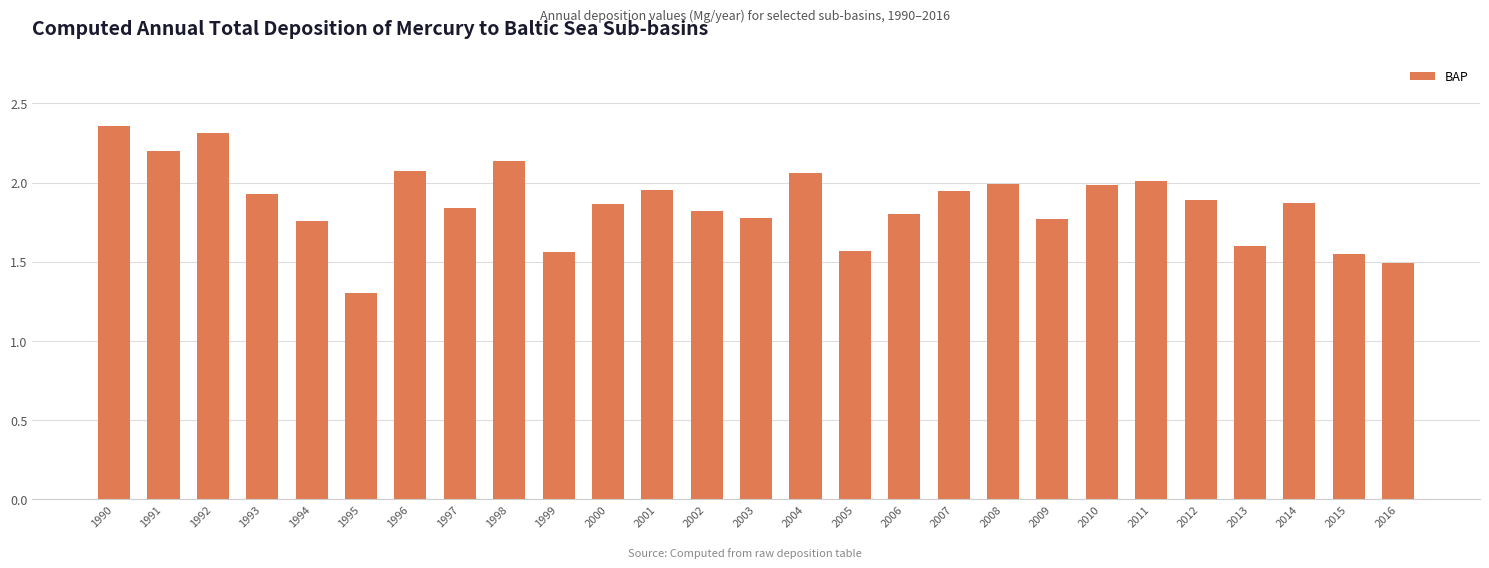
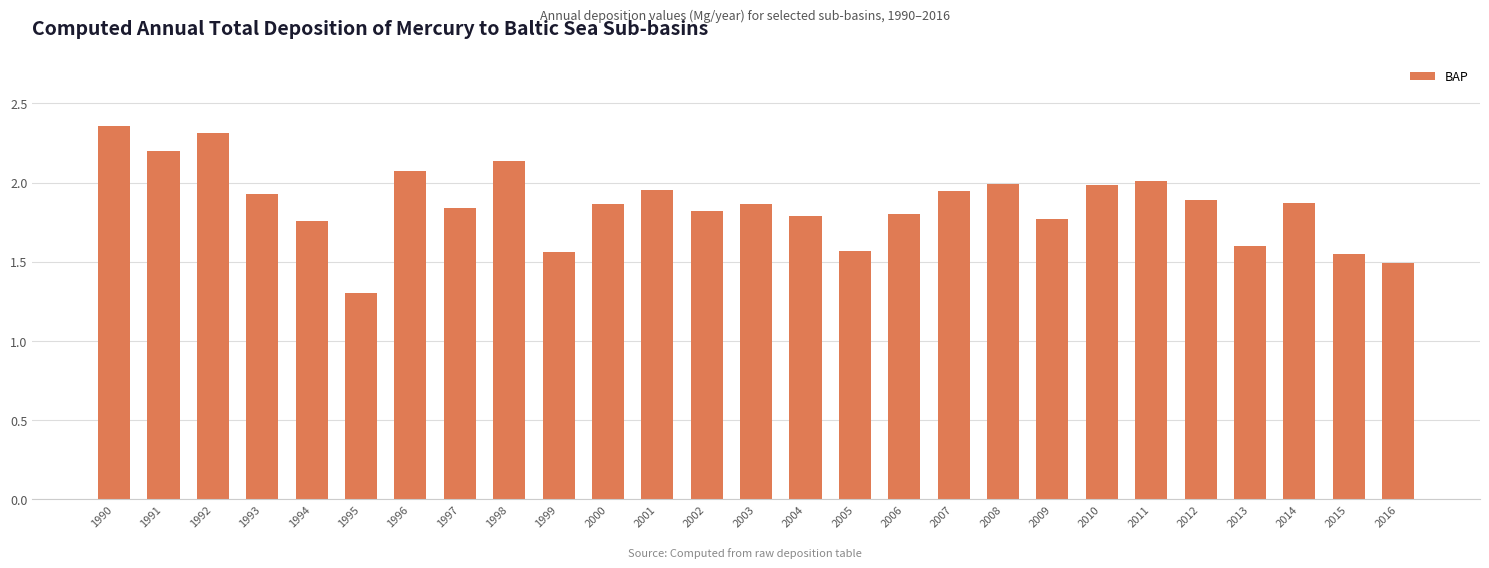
  {
    "1990": 2.36,
    "1991": 2.20,
    "1992": 2.31,
    "1993": 1.93,
    "1994": 1.76,
    "1995": 1.30,
    "1996": 2.07,
    "1997": 1.84,
    "1998": 2.14,
    "1999": 1.56,
    "2000": 1.87,
    "2001": 1.96,
    "2002": 1.82,
-   "2003": 1.78,
-   "2004": 2.06,
+   "2003": 1.86,
+   "2004": 1.79,
    "2005": 1.57,
    "2006": 1.80,
    "2007": 1.95,
    "2008": 1.99,
    "2009": 1.77,
    "2010": 1.98,
    "2011": 2.01,
    "2012": 1.89,
    "2013": 1.60,
    "2014": 1.87,
    "2015": 1.55,
    "2016": 1.49
  }
